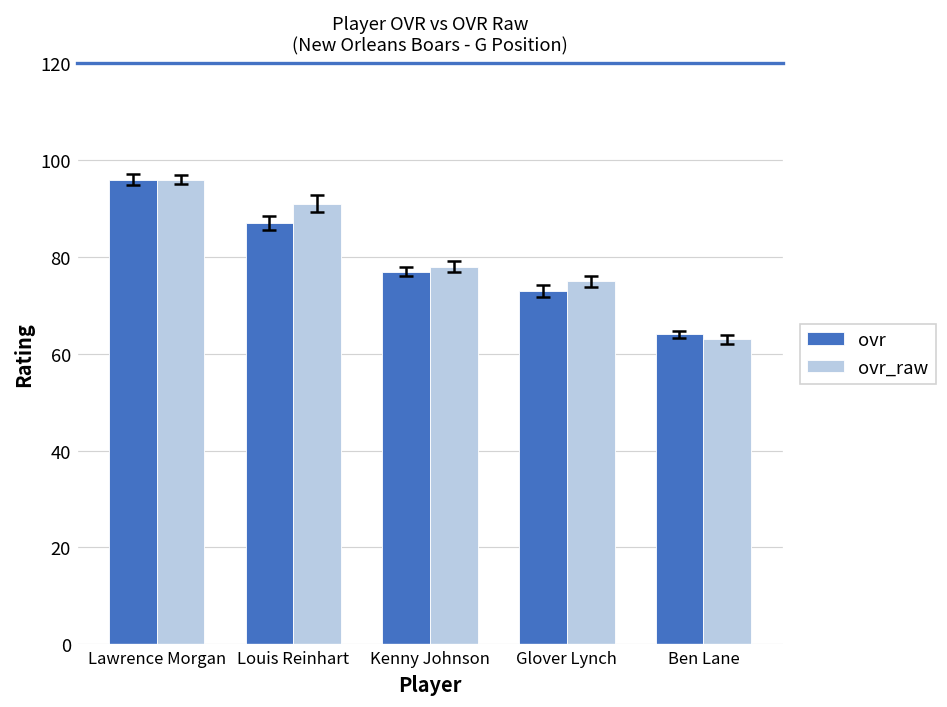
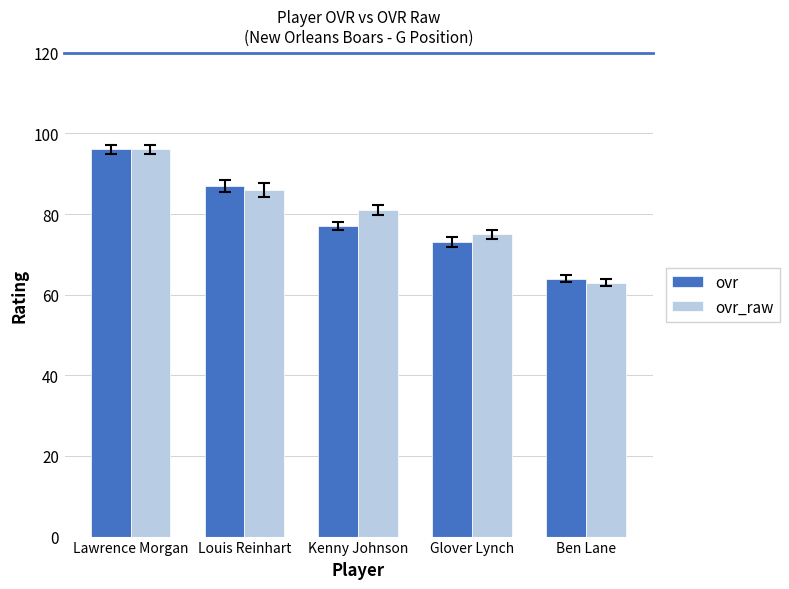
  {
    "ovr_raw": {
      "Lawrence Morgan": 96,
-     "Louis Reinhart": 91,
-     "Kenny Johnson": 78,
+     "Louis Reinhart": 86,
+     "Kenny Johnson": 81,
      "Glover Lynch": 75,
      "Ben Lane": 63
    }
  }
